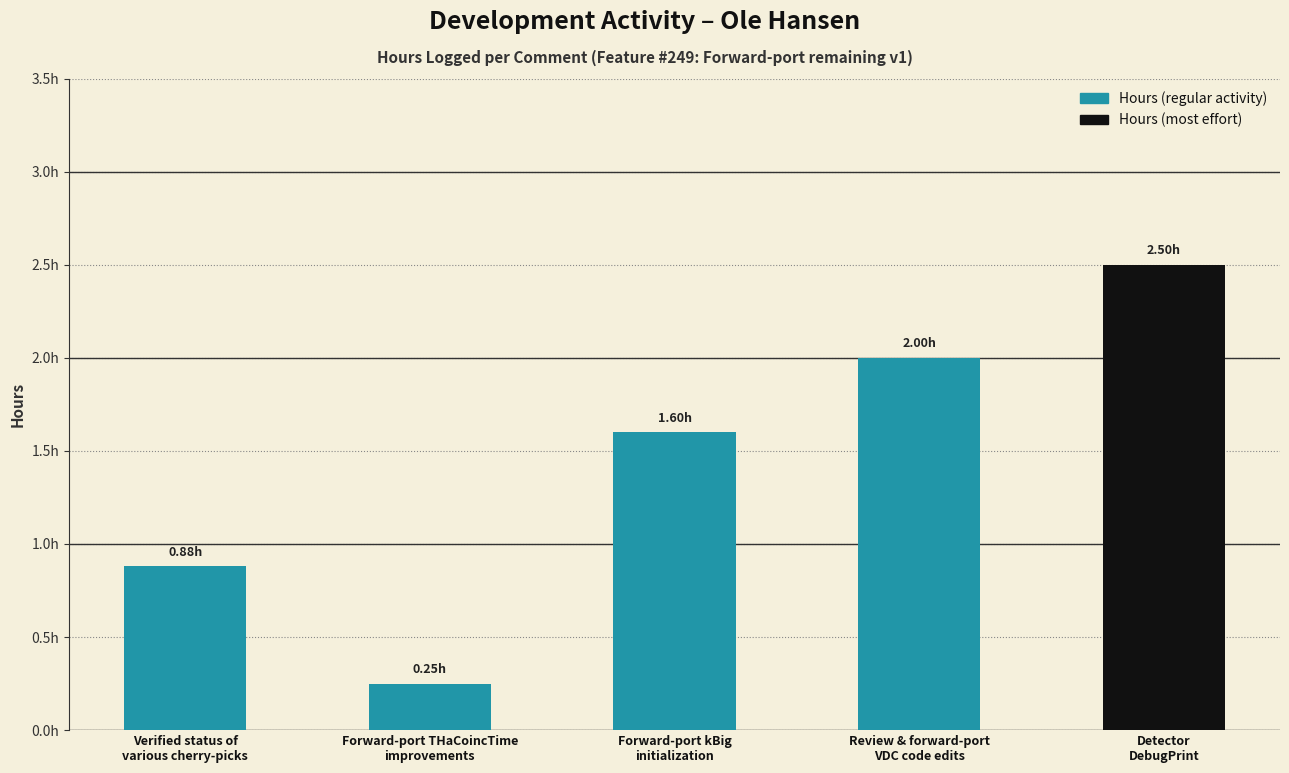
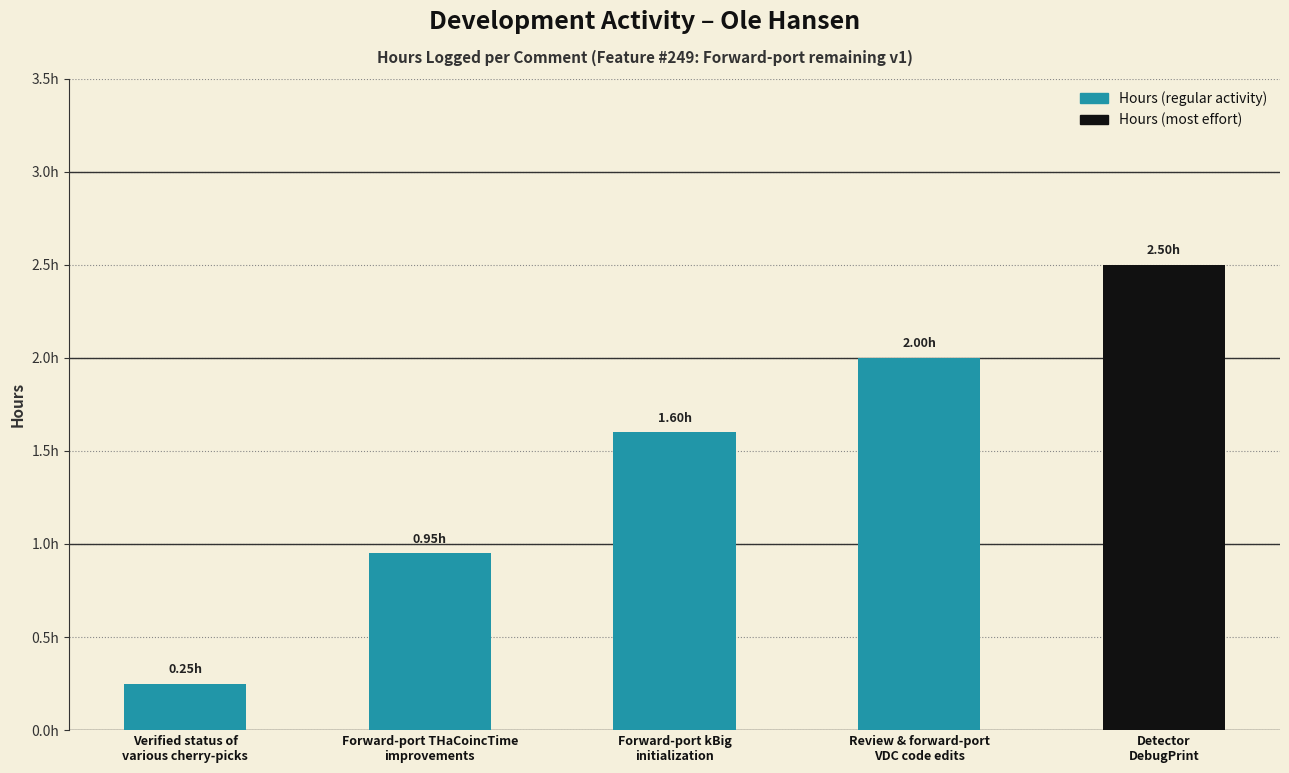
  {
-   "Verified status of various cherry-picks": "0.88h",
-   "Forward-port THaCoincTime improvements": "0.25h",
+   "Verified status of various cherry-picks": "0.25h",
+   "Forward-port THaCoincTime improvements": "0.95h",
    "Forward-port kBig initialization": "1.60h",
    "Review & forward-port VDC code edits": "2.00h",
    "Detector DebugPrint": "2.50h"
  }
